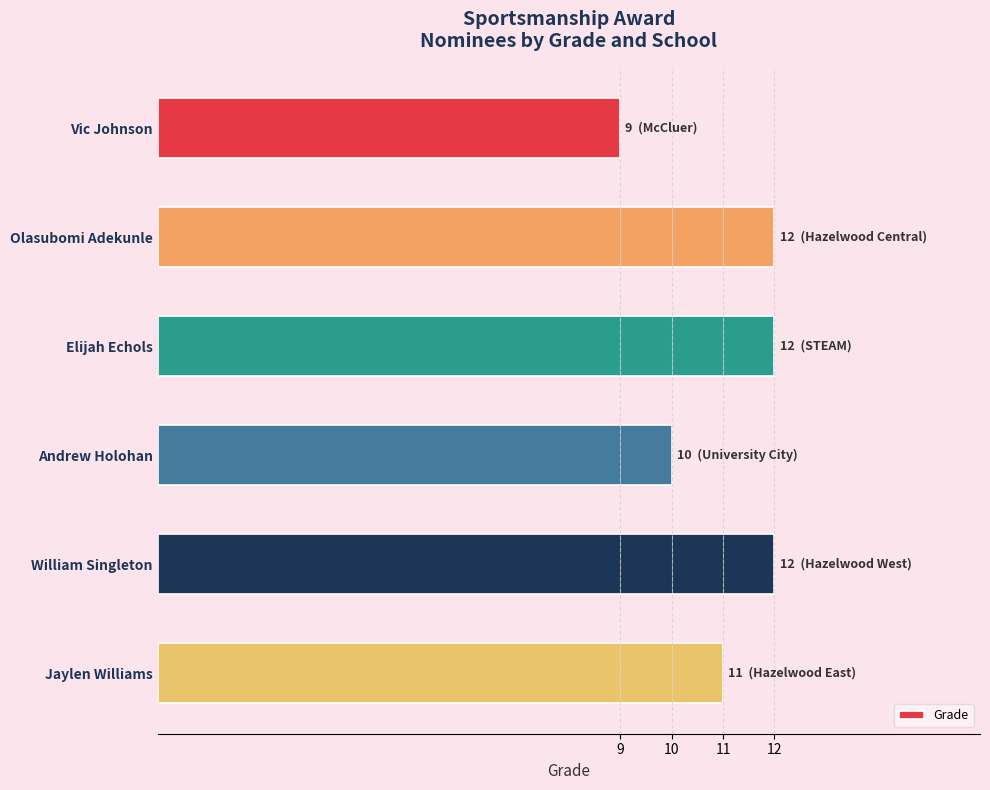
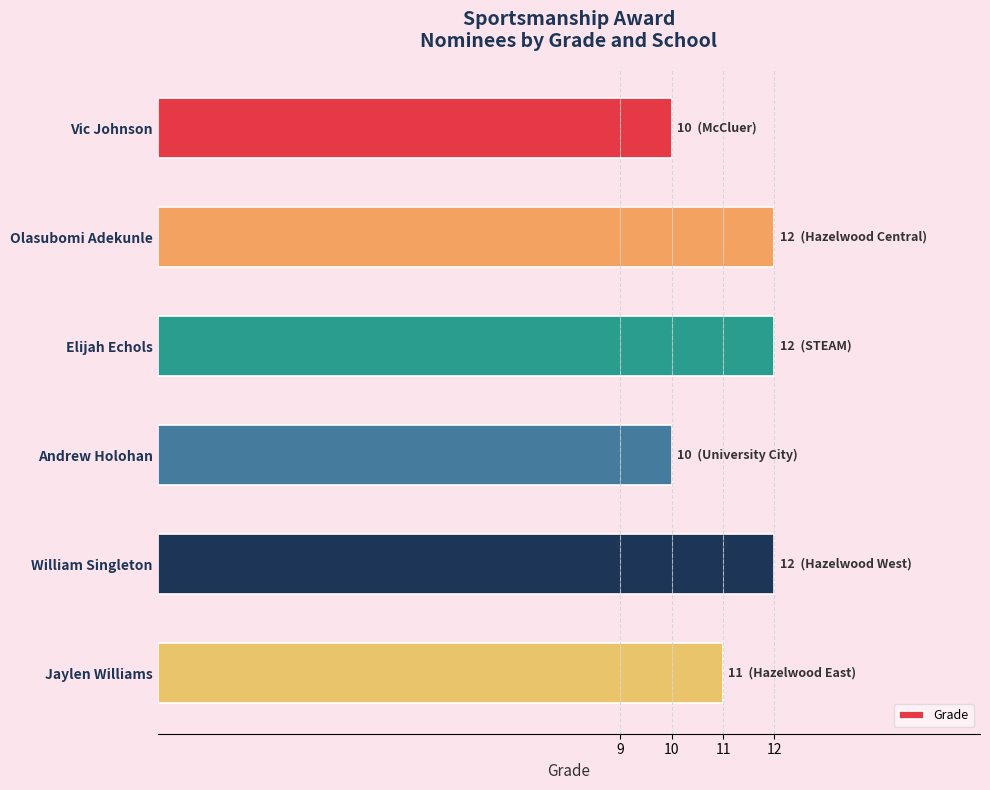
  {
-   "Vic Johnson": 9,
+   "Vic Johnson": 10,
    "Olasubomi Adekunle": 12,
    "Elijah Echols": 12,
    "Andrew Holohan": 10,
    "William Singleton": 12,
    "Jaylen Williams": 11
  }
